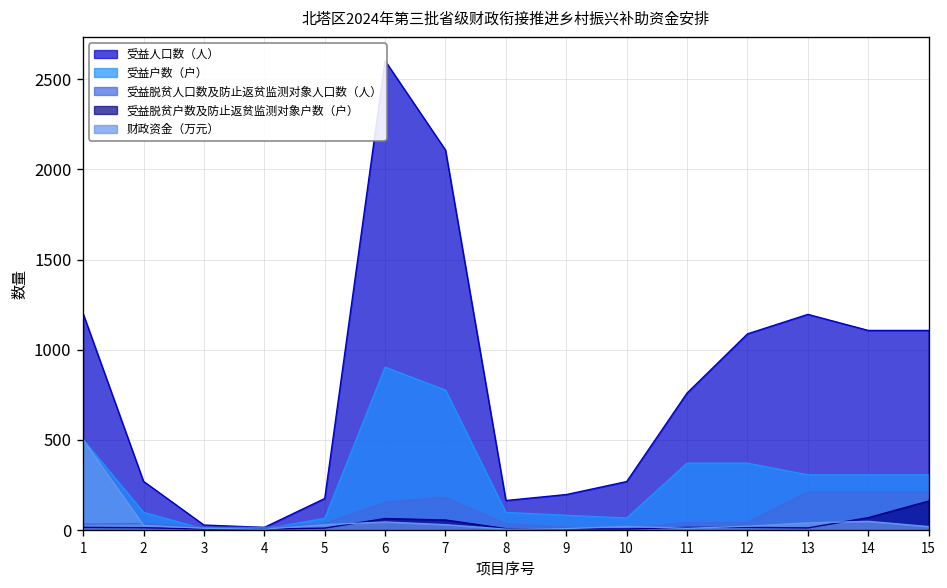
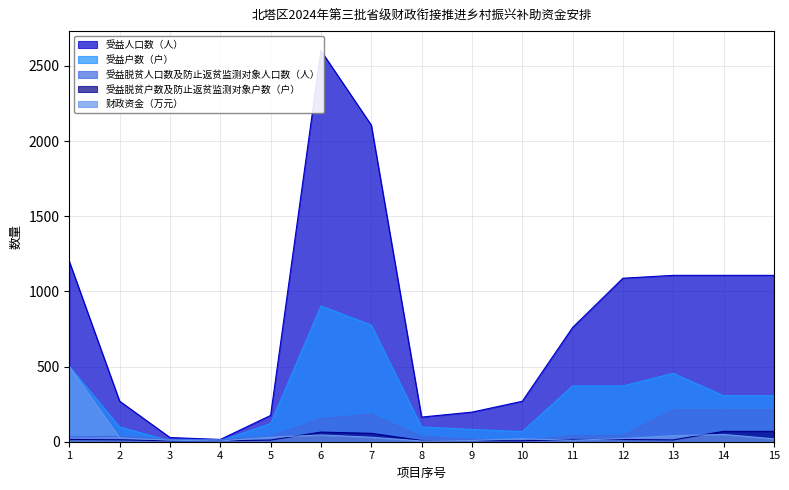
  {
    "受益人口数（人）": {
      "1": 1200,
      "2": 270,
      "5": 180,
      "7": 2110,
      "8": 160,
      "9": 200,
      "10": 270,
      "11": 760,
      "12": 1090,
-     "13": 1200,
+     "13": 1110,
      "14": 1110,
      "15": 1110
    },
    "受益户数（户）": {
      "2": 100,
-     "5": 70,
+     "5": 120,
      "6": 900,
      "7": 780,
      "8": 100,
      "9": 80,
      "10": 70,
      "11": 370,
      "12": 370,
-     "13": 310,
+     "13": 460,
      "14": 310,
      "15": 310
    },
    "受益脱贫户数及防止返贫监测对象户数（户）": {
      "1": 20,
      "5": 10,
      "6": 60,
      "7": 60,
      "13": 10,
      "14": 70,
-     "15": 160
+     "15": 70
    }
  }
